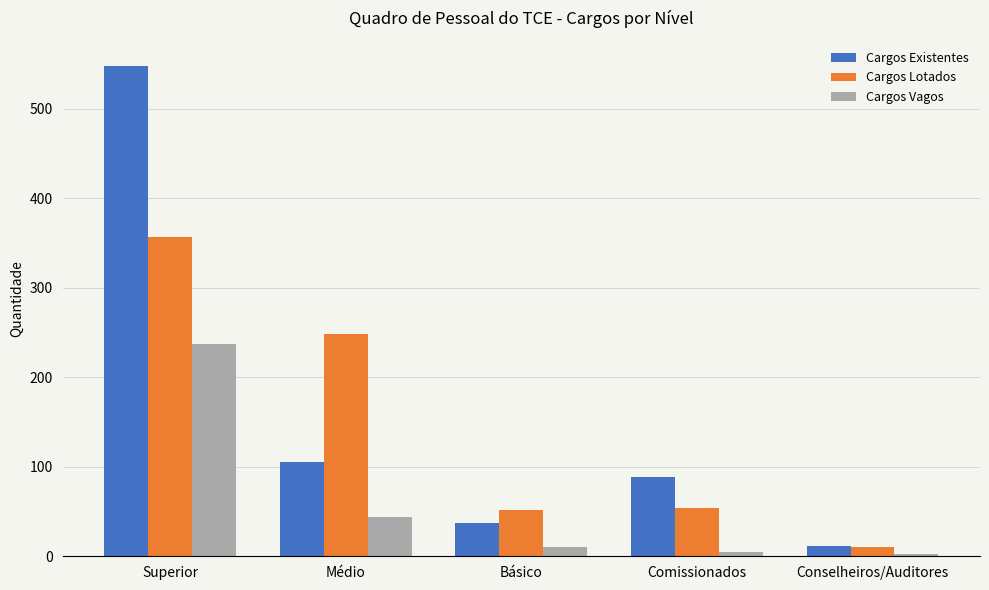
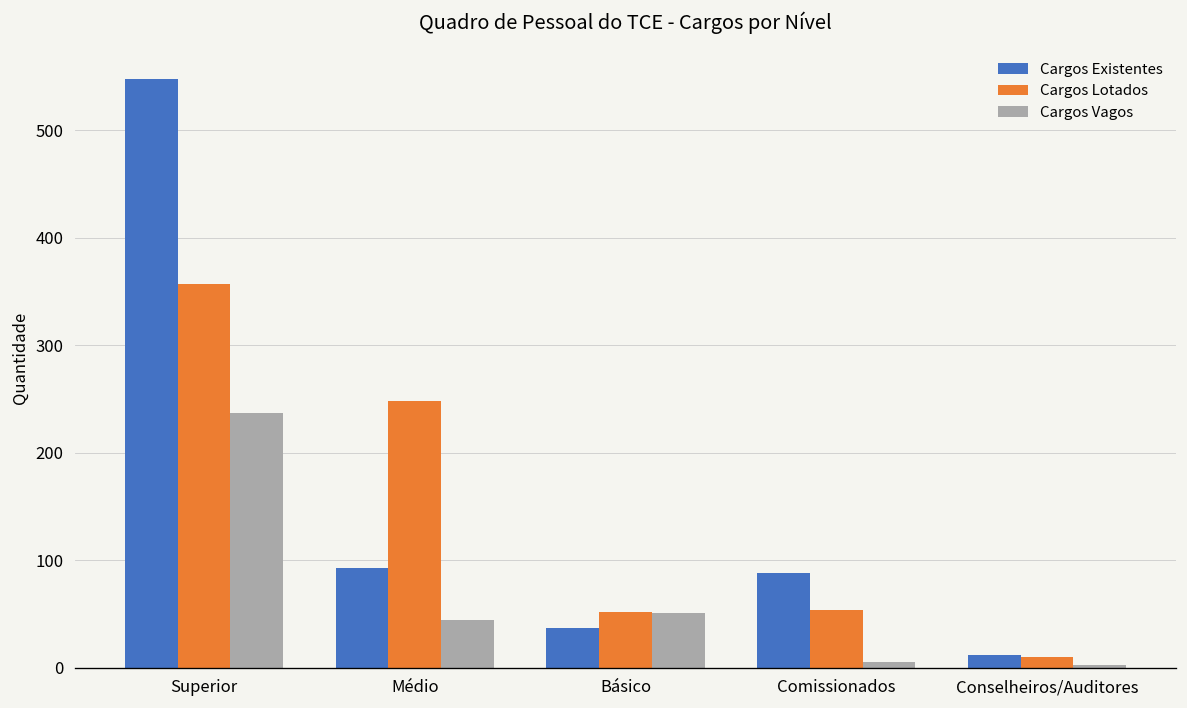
  {
    "Cargos Existentes": {
      "Superior": 550,
-     "Médio": 110,
+     "Médio": 90,
      "Básico": 40,
      "Comissionados": 90,
      "Conselheiros/Auditores": 10
    },
    "Cargos Lotados": {
      "Superior": 360,
      "Médio": 250,
      "Básico": 50,
      "Comissionados": 50,
      "Conselheiros/Auditores": 10
    },
    "Cargos Vagos": {
      "Superior": 240,
      "Médio": 40,
-     "Básico": 10,
+     "Básico": 50,
      "Comissionados": 10
    }
  }
